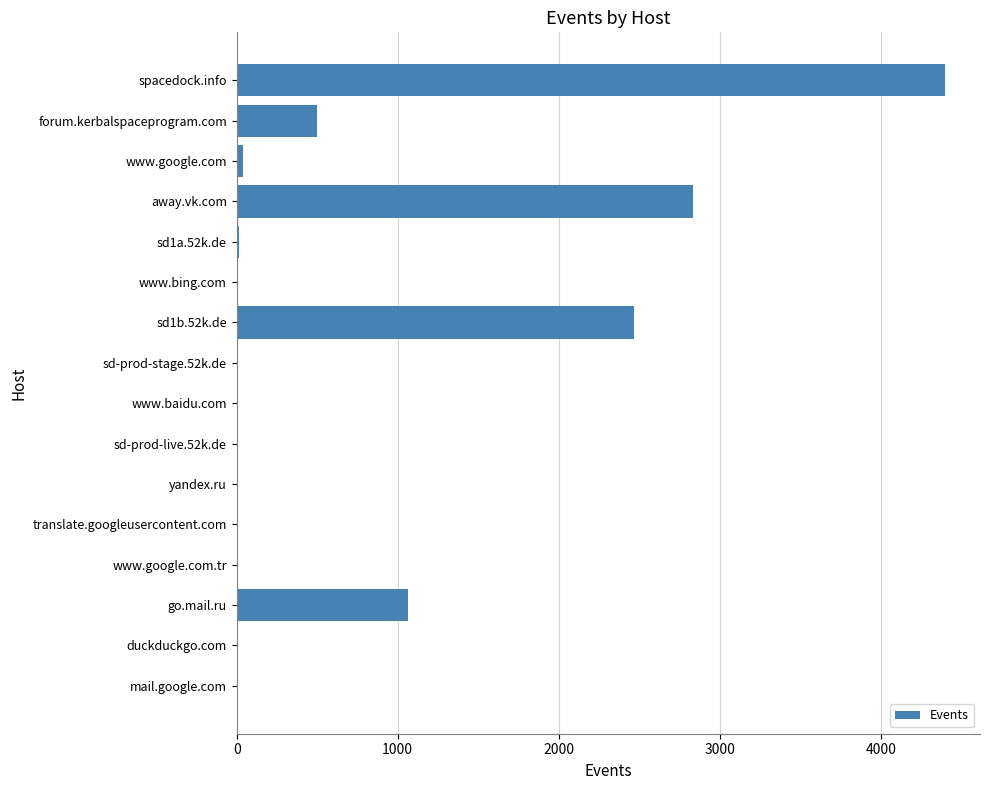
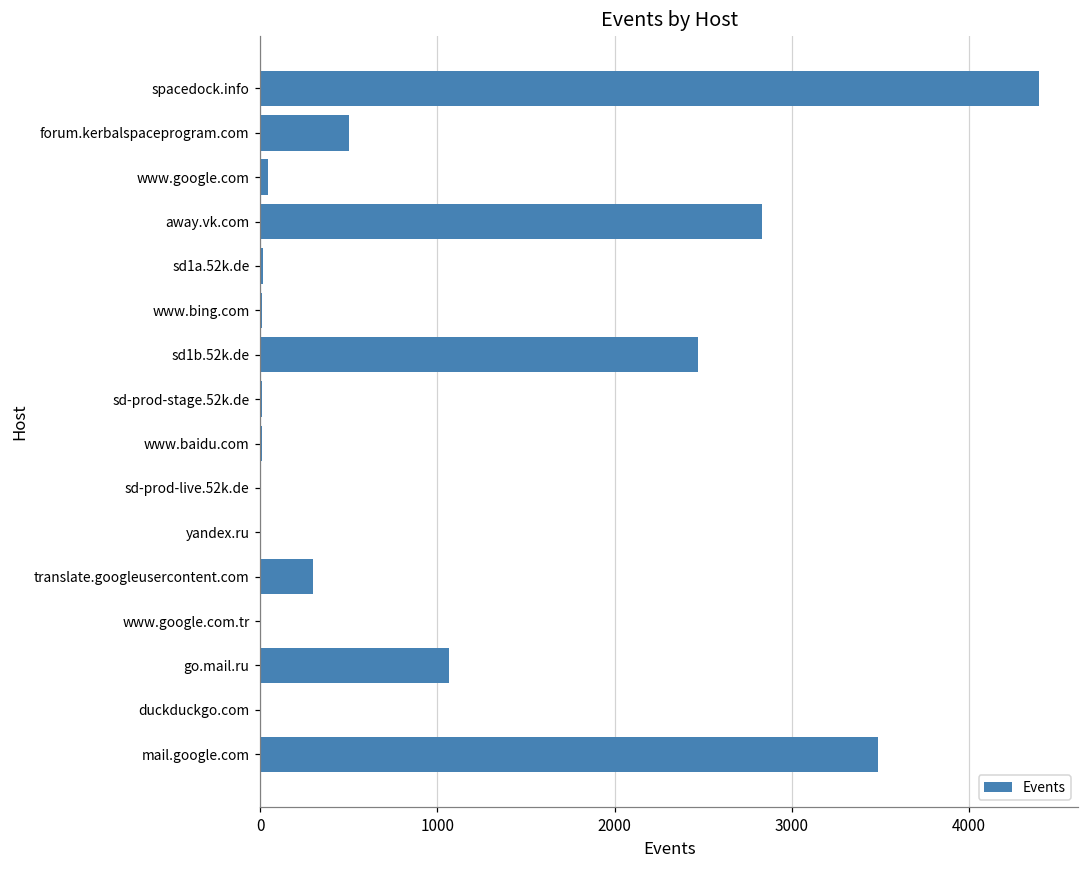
  {
    "spacedock.info": 4400,
    "forum.kerbalspaceprogram.com": 500,
    "www.google.com": 40,
    "away.vk.com": 2830,
    "sd1a.52k.de": 20,
    "sd1b.52k.de": 2470,
-   "translate.googleusercontent.com": 0,
+   "translate.googleusercontent.com": 300,
    "go.mail.ru": 1070,
-   "mail.google.com": 0
+   "mail.google.com": 3490
  }
